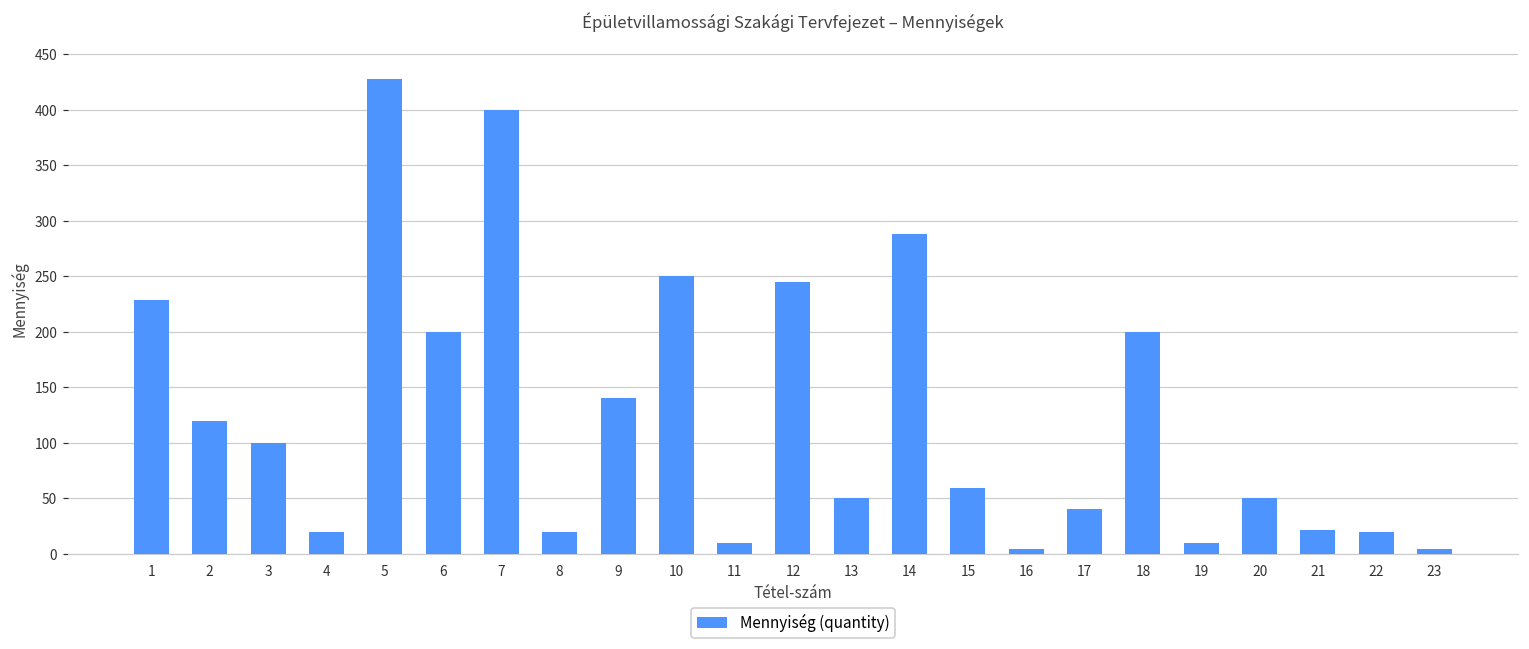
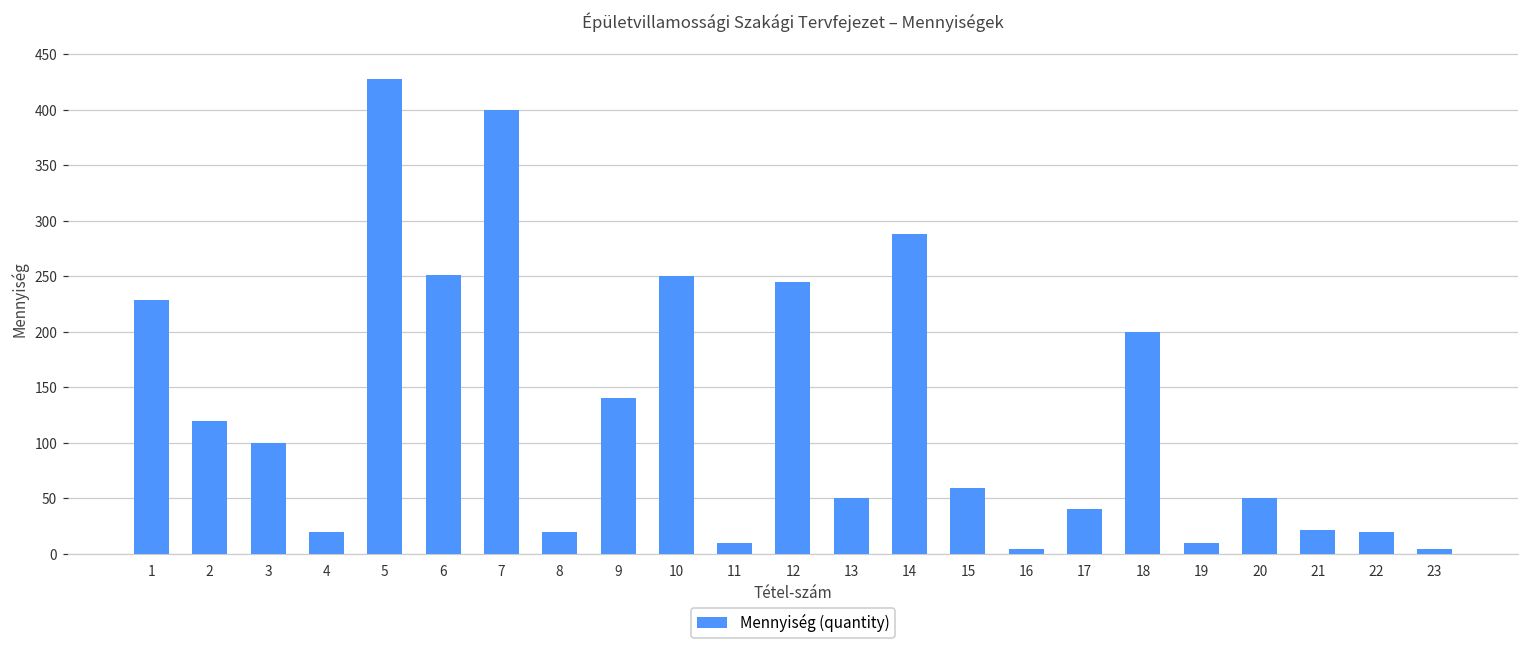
  {
    "1": 229,
    "2": 120,
    "3": 100,
    "4": 20,
    "5": 428,
-   "6": 200,
+   "6": 251,
    "7": 400,
    "8": 20,
    "9": 140,
    "10": 250,
    "11": 10,
    "12": 245,
    "13": 50,
    "14": 288,
    "15": 59,
    "16": 4,
    "17": 40,
    "18": 200,
    "19": 10,
    "20": 50,
    "21": 21,
    "22": 20,
    "23": 4
  }
